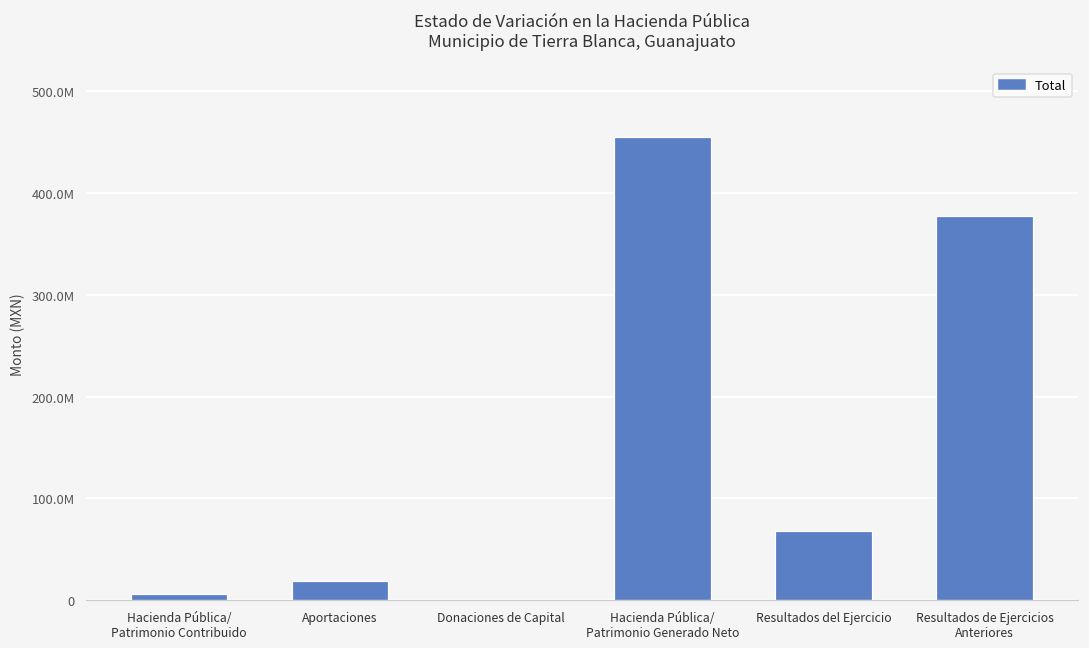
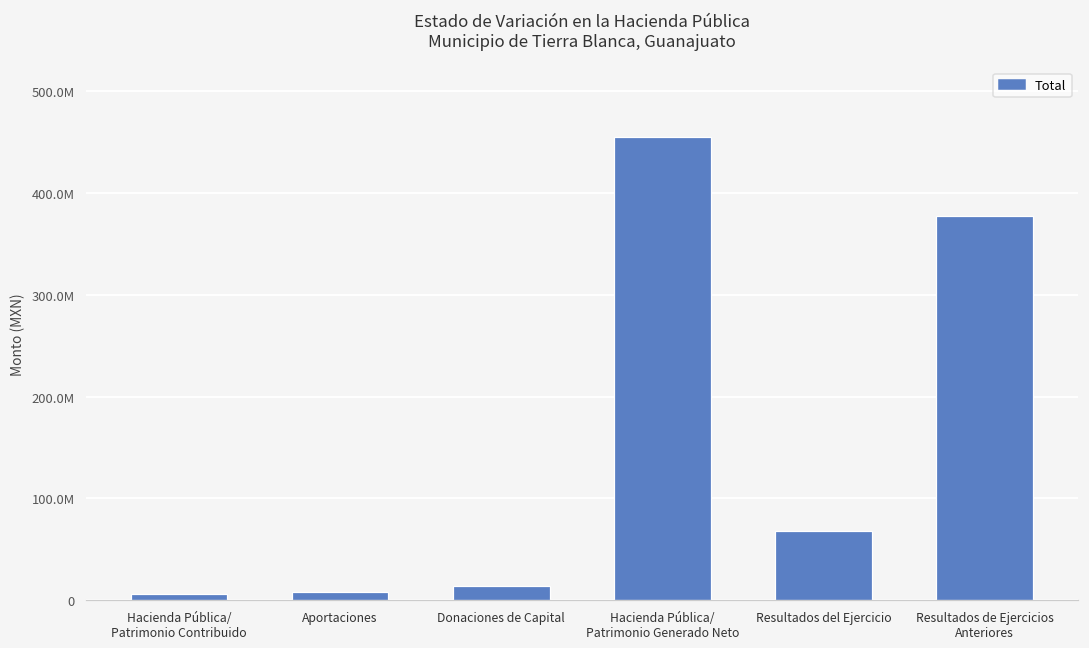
  {
    "Hacienda Pública/ Patrimonio Contribuido": 10000000,
-   "Aportaciones": 20000000,
-   "Donaciones de Capital": 0,
+   "Aportaciones": 10000000,
+   "Donaciones de Capital": 10000000,
    "Hacienda Pública/ Patrimonio Generado Neto": 450000000,
    "Resultados del Ejercicio": 70000000,
    "Resultados de Ejercicios Anteriores": 380000000
  }
